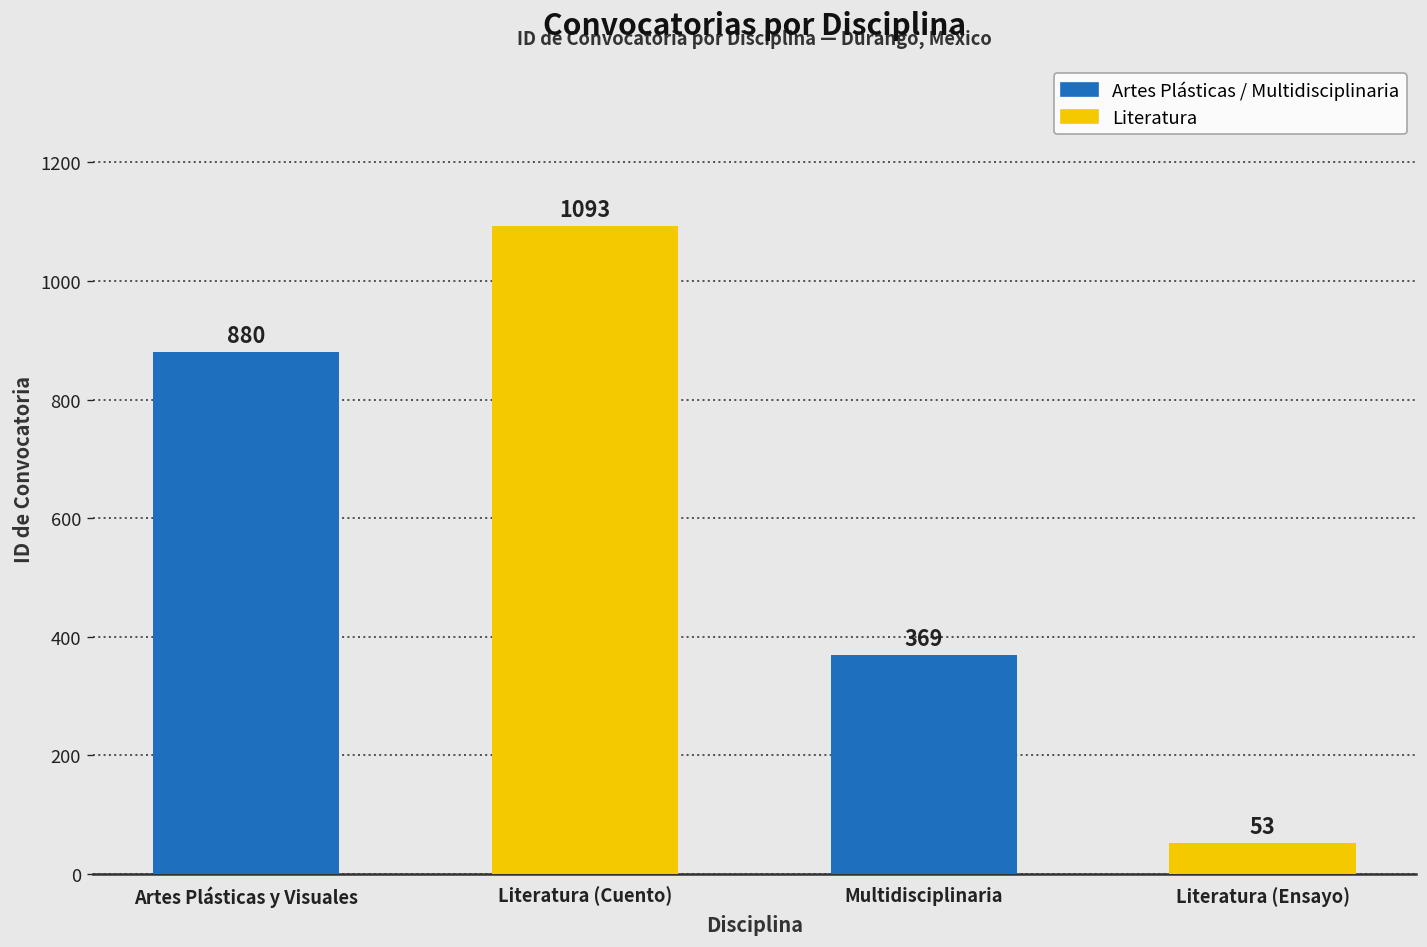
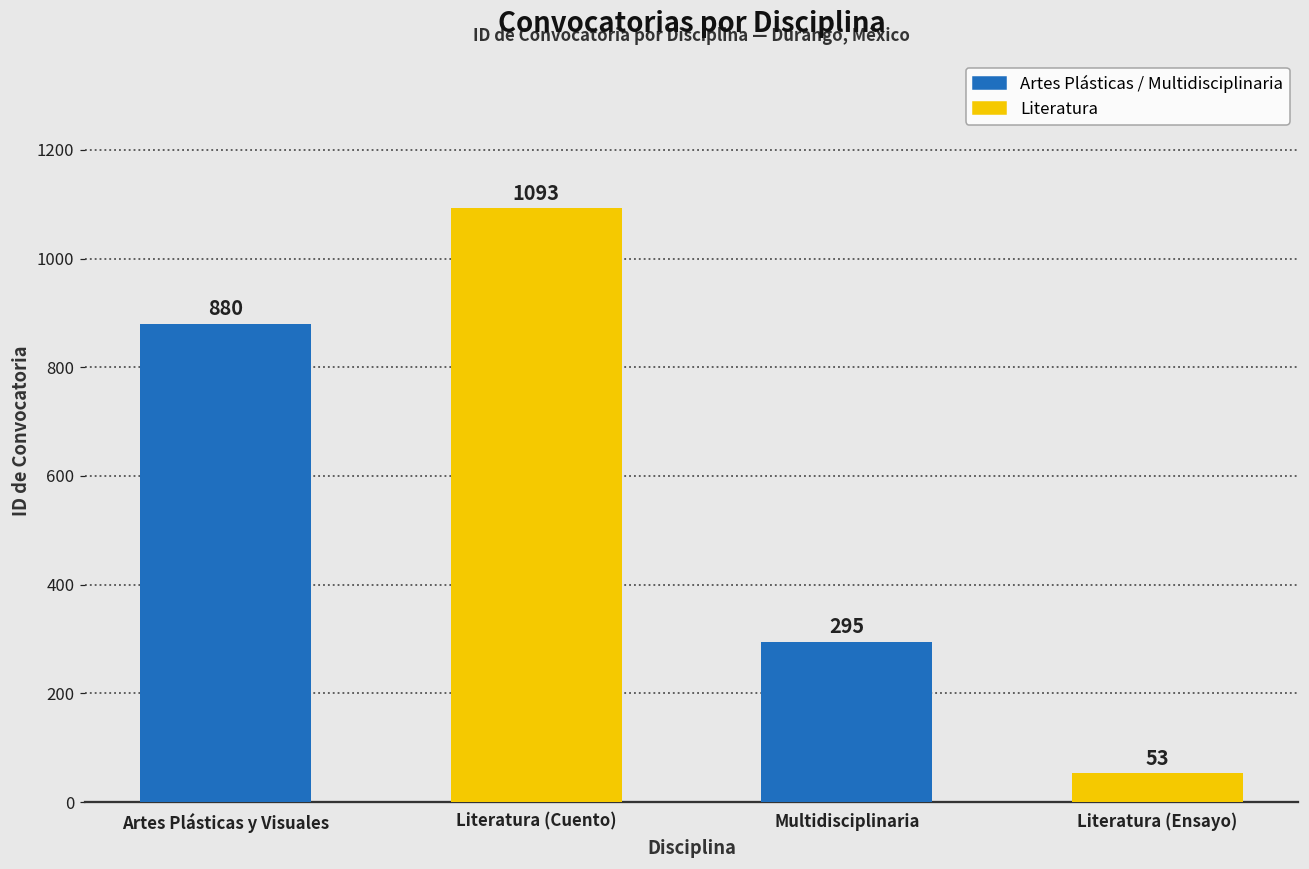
  {
    "Artes Plásticas y Visuales": 880,
    "Literatura (Cuento)": 1093,
-   "Multidisciplinaria": 369,
+   "Multidisciplinaria": 295,
    "Literatura (Ensayo)": 53
  }
